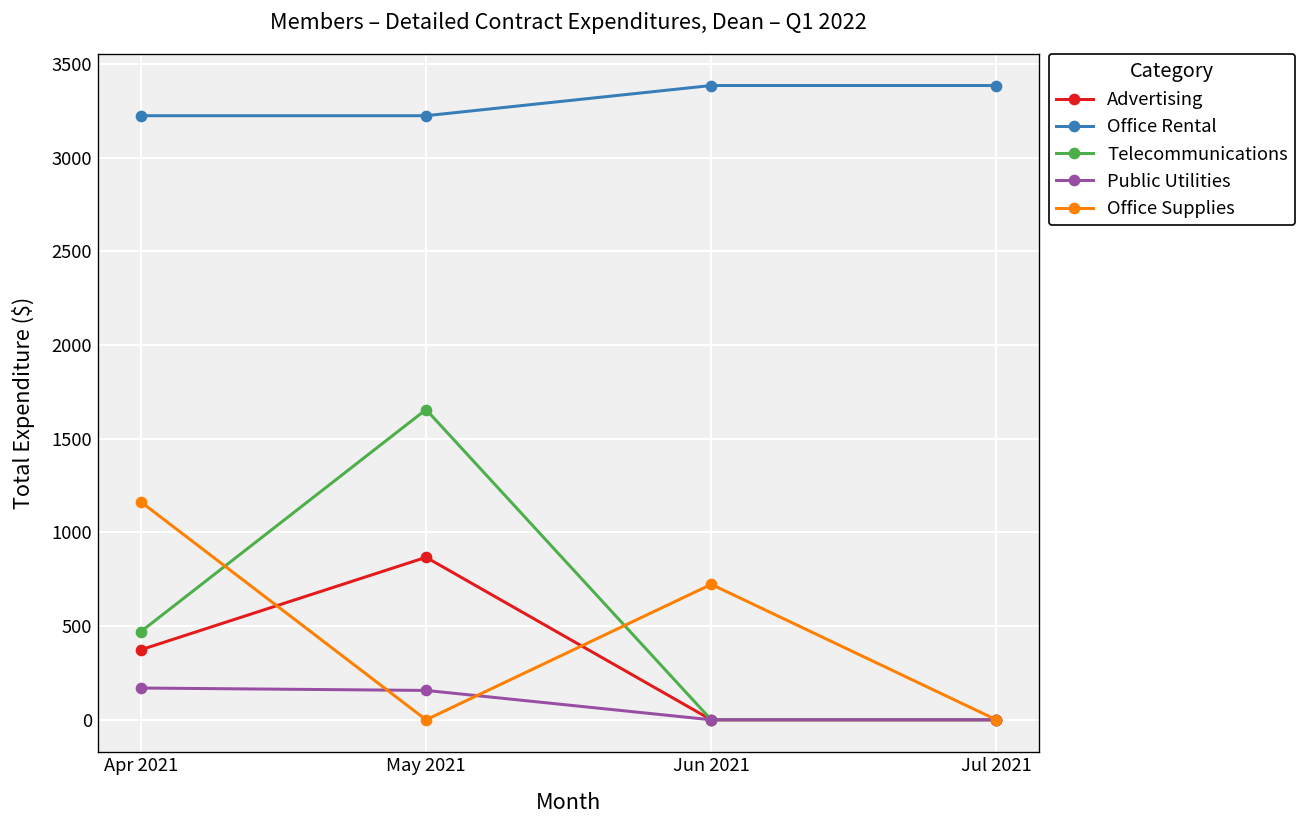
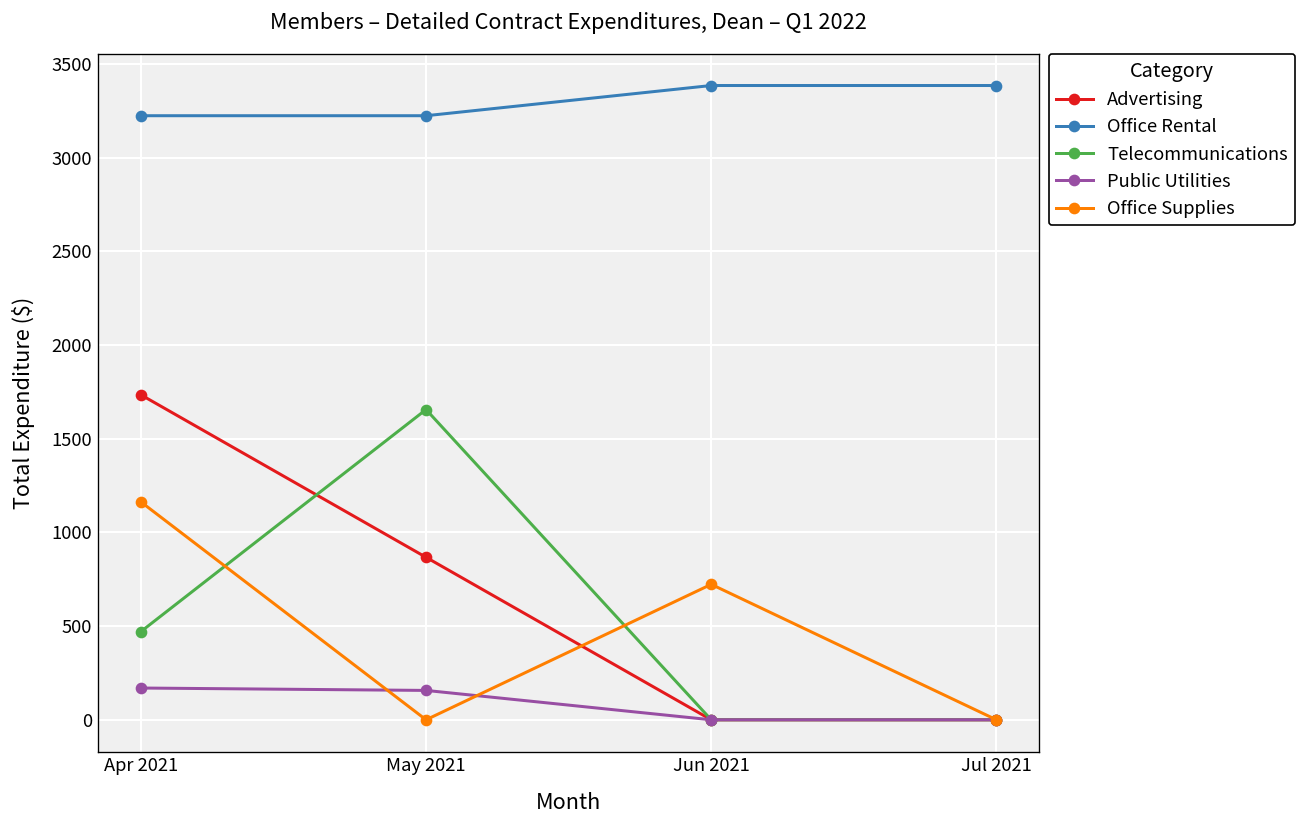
  {
    "Advertising": {
-     "Apr 2021": 370,
+     "Apr 2021": 1730,
      "May 2021": 870
    },
    "Office Rental": {
      "Apr 2021": 3220,
      "May 2021": 3220,
      "Jun 2021": 3380,
      "Jul 2021": 3380
    },
    "Telecommunications": {
      "Apr 2021": 470,
      "May 2021": 1660
    },
    "Public Utilities": {
      "Apr 2021": 170,
      "May 2021": 160
    },
    "Office Supplies": {
      "Apr 2021": 1160,
      "May 2021": 0,
      "Jun 2021": 720
    }
  }
